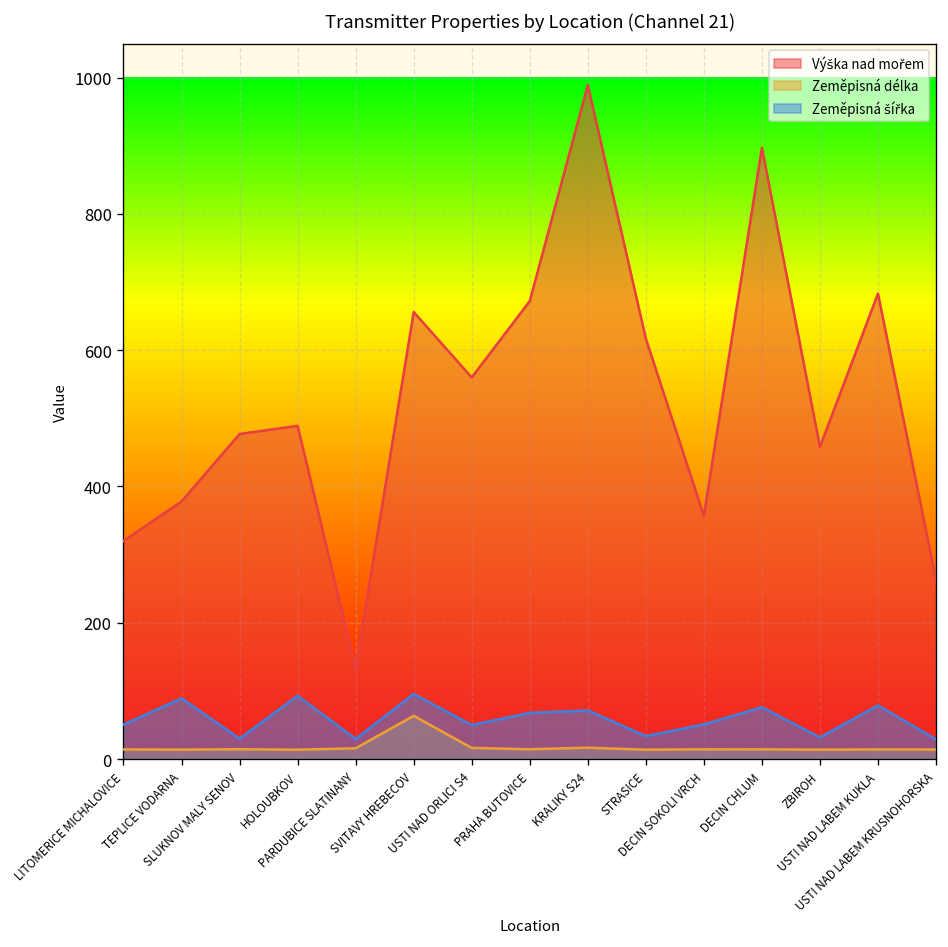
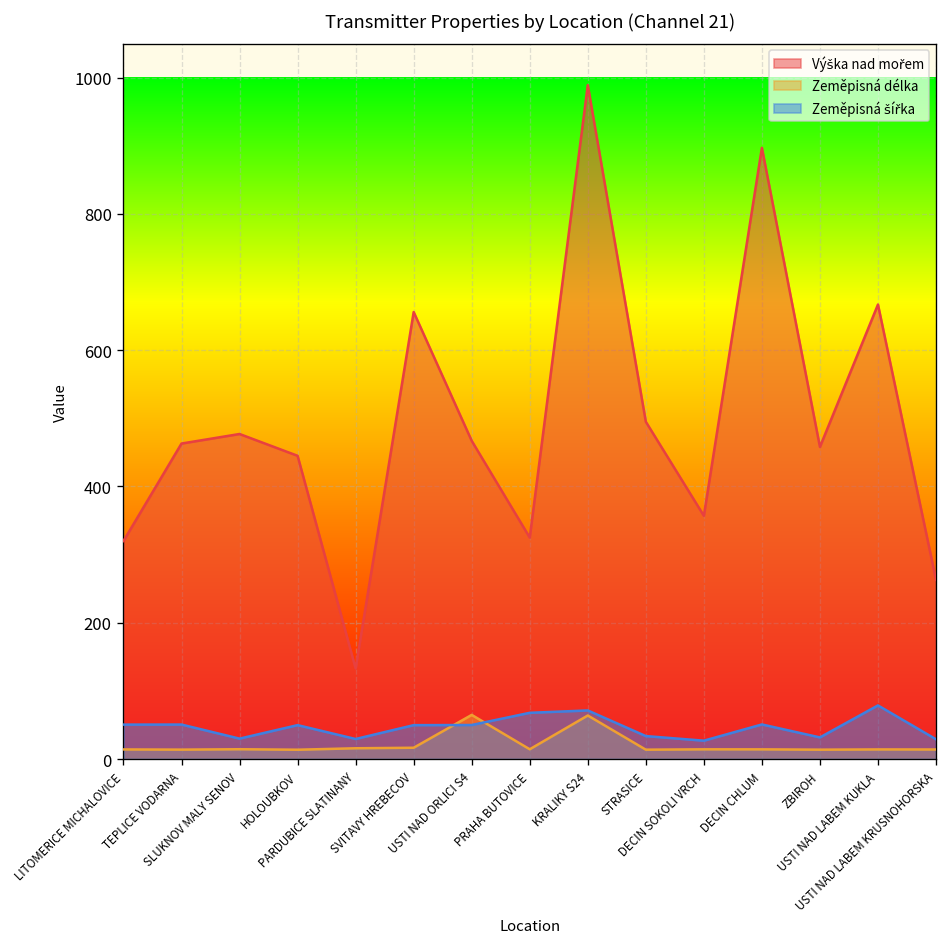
  {
    "Výška nad mořem": {
      "LITOMERICE MICHALOVICE": 320,
-     "TEPLICE VODARNA": 380,
+     "TEPLICE VODARNA": 460,
      "SLUKNOV MALY SENOV": 480,
-     "HOLOUBKOV": 490,
+     "HOLOUBKOV": 450,
      "PARDUBICE SLATINANY": 130,
      "SVITAVY HREBECOV": 660,
-     "USTI NAD ORLICI S4": 560,
-     "PRAHA BUTOVICE": 670,
+     "USTI NAD ORLICI S4": 470,
+     "PRAHA BUTOVICE": 330,
      "KRALIKY S24": 990,
-     "STRASICE": 620,
+     "STRASICE": 500,
      "DECIN SOKOLI VRCH": 360,
      "DECIN CHLUM": 900,
      "ZBIROH": 460,
-     "USTI NAD LABEM KUKLA": 680,
+     "USTI NAD LABEM KUKLA": 670,
      "USTI NAD LABEM KRUSNOHORSKA": 260
    },
    "Zeměpisná délka": {
      "LITOMERICE MICHALOVICE": 10,
      "TEPLICE VODARNA": 10,
      "SLUKNOV MALY SENOV": 10,
      "HOLOUBKOV": 10,
      "PARDUBICE SLATINANY": 20,
-     "SVITAVY HREBECOV": 60,
-     "USTI NAD ORLICI S4": 20,
+     "SVITAVY HREBECOV": 20,
+     "USTI NAD ORLICI S4": 60,
      "PRAHA BUTOVICE": 10,
-     "KRALIKY S24": 20,
+     "KRALIKY S24": 60,
      "STRASICE": 10,
      "DECIN SOKOLI VRCH": 10,
      "DECIN CHLUM": 10,
      "ZBIROH": 10,
      "USTI NAD LABEM KUKLA": 10,
      "USTI NAD LABEM KRUSNOHORSKA": 10
    },
    "Zeměpisná šířka": {
      "LITOMERICE MICHALOVICE": 50,
-     "TEPLICE VODARNA": 90,
+     "TEPLICE VODARNA": 50,
      "SLUKNOV MALY SENOV": 30,
-     "HOLOUBKOV": 90,
+     "HOLOUBKOV": 50,
      "PARDUBICE SLATINANY": 30,
-     "SVITAVY HREBECOV": 100,
+     "SVITAVY HREBECOV": 50,
      "USTI NAD ORLICI S4": 50,
      "PRAHA BUTOVICE": 70,
      "KRALIKY S24": 70,
      "STRASICE": 30,
-     "DECIN SOKOLI VRCH": 50,
-     "DECIN CHLUM": 80,
+     "DECIN SOKOLI VRCH": 30,
+     "DECIN CHLUM": 50,
      "ZBIROH": 30,
      "USTI NAD LABEM KUKLA": 80,
      "USTI NAD LABEM KRUSNOHORSKA": 30
    }
  }
